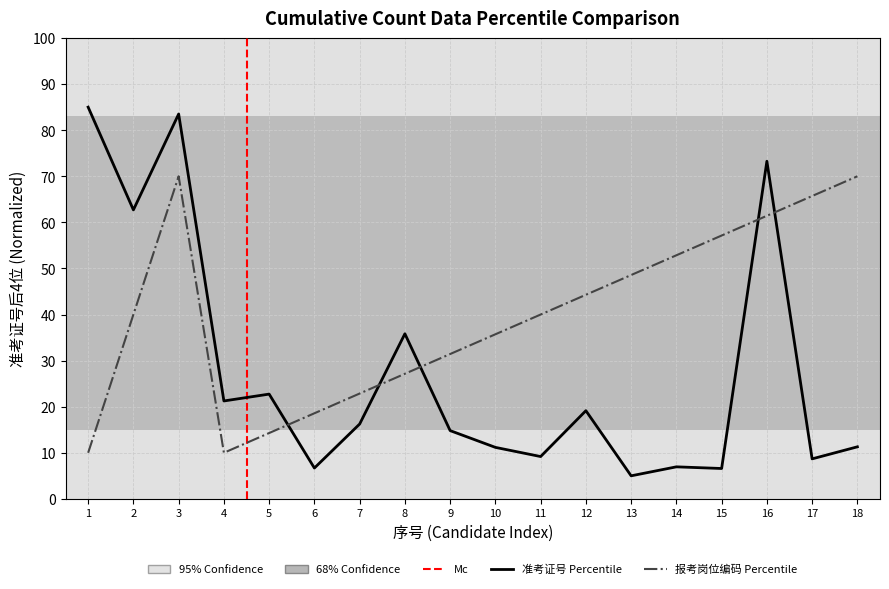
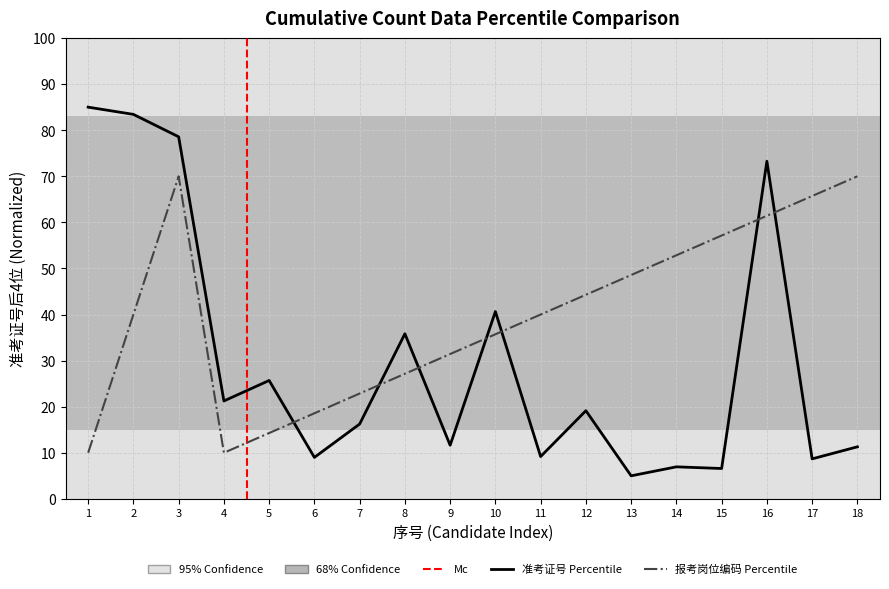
  {
    "准考证号 Percentile": {
      "1": 85,
-     "2": 63,
-     "3": 84,
+     "2": 83,
+     "3": 79,
      "4": 21,
-     "5": 23,
-     "6": 7,
+     "5": 26,
+     "6": 9,
      "7": 16,
      "8": 36,
-     "9": 15,
-     "10": 11,
+     "9": 12,
+     "10": 41,
      "11": 9,
      "12": 19,
      "13": 5,
      "14": 7,
      "15": 7,
      "16": 73,
      "17": 9,
      "18": 11
    },
    "报考岗位编码 Percentile": {
      "1": 10,
      "2": 40,
      "3": 70,
      "4": 10,
      "5": 14,
      "6": 19,
      "7": 23,
      "8": 27,
      "9": 31,
      "10": 36,
      "11": 40,
      "12": 44,
      "13": 49,
      "14": 53,
      "15": 57,
      "16": 61,
      "17": 66,
      "18": 70
    }
  }
